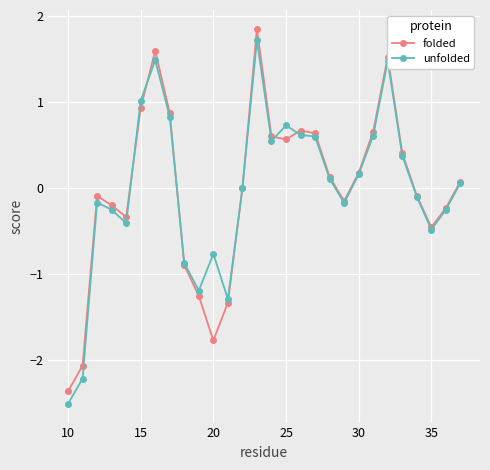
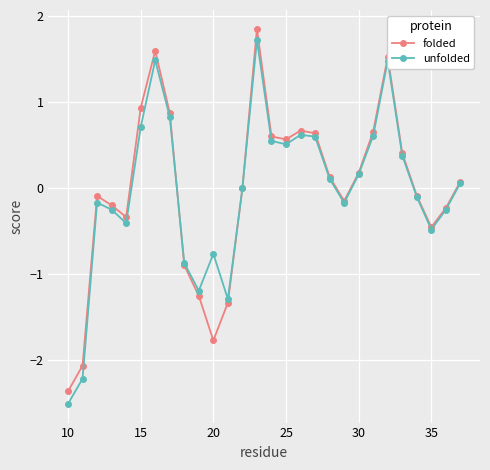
  {
    "folded": {
      "10": -2.4,
      "15": 0.9,
      "20": -1.8,
      "25": 0.6
    },
    "unfolded": {
      "10": -2.5,
-     "15": 1.0,
+     "15": 0.7,
      "20": -0.8,
-     "25": 0.7
+     "25": 0.5
    }
  }
